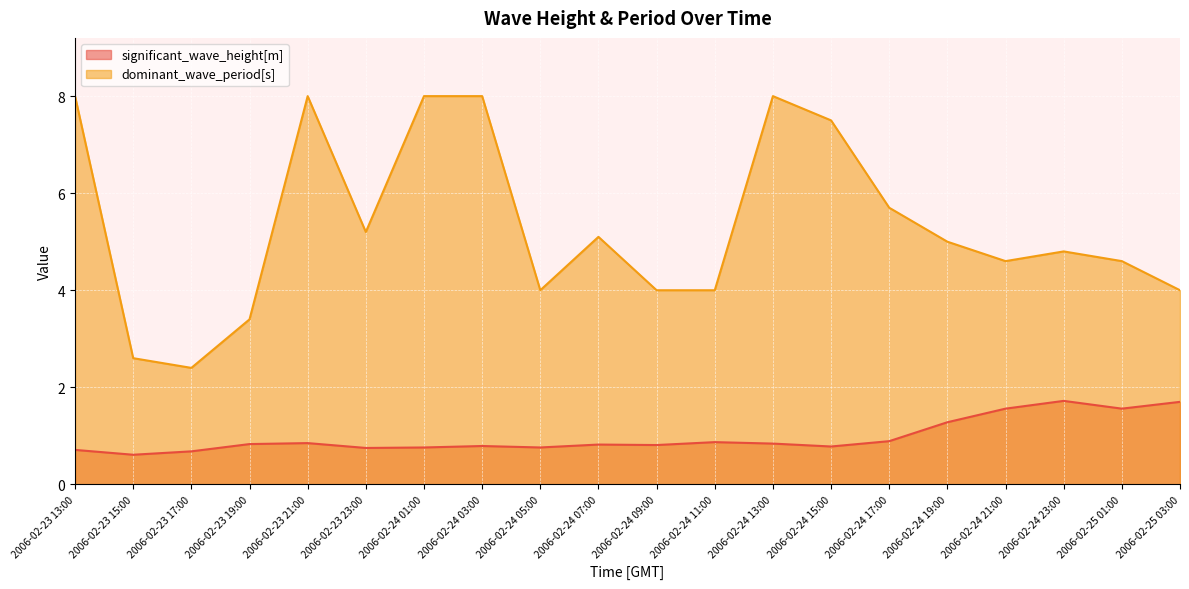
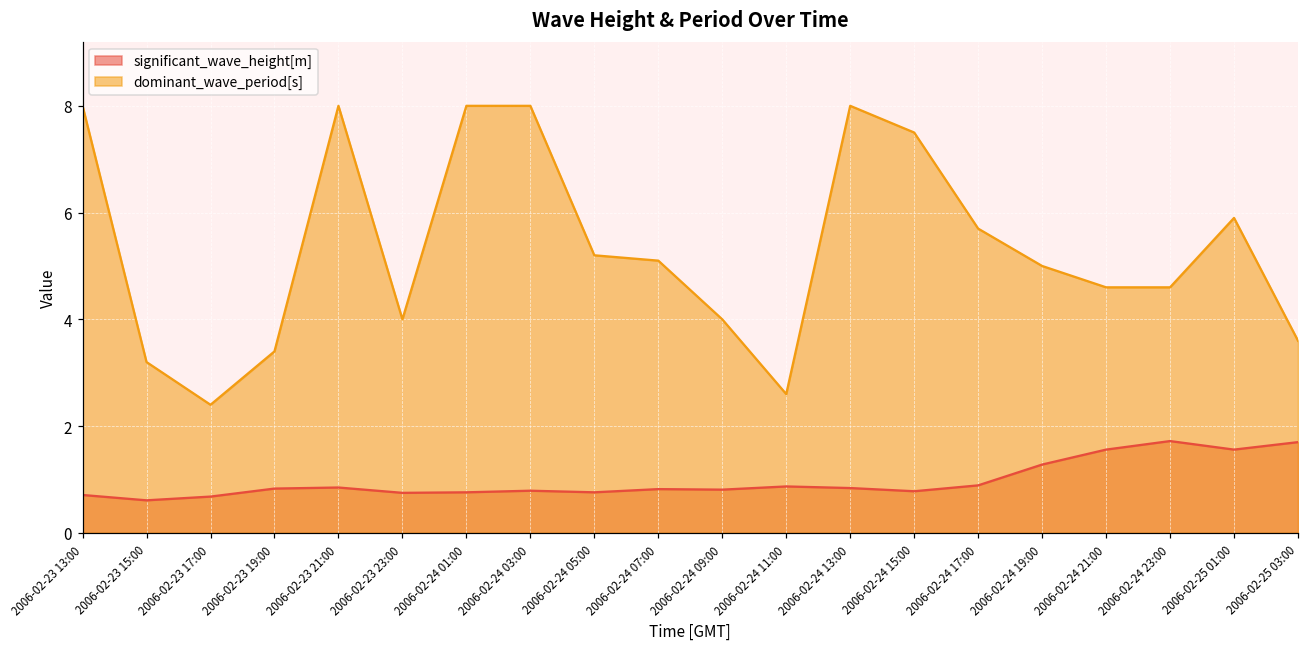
  {
    "significant_wave_height[m]": {
      "2006-02-23 13:00": 0.7,
      "2006-02-23 15:00": 0.6,
      "2006-02-23 17:00": 0.7,
      "2006-02-23 19:00": 0.8,
      "2006-02-23 21:00": 0.9,
      "2006-02-23 23:00": 0.8,
      "2006-02-24 01:00": 0.8,
      "2006-02-24 03:00": 0.8,
      "2006-02-24 05:00": 0.8,
      "2006-02-24 07:00": 0.8,
      "2006-02-24 09:00": 0.8,
      "2006-02-24 11:00": 0.9,
      "2006-02-24 13:00": 0.8,
      "2006-02-24 15:00": 0.8,
      "2006-02-24 17:00": 0.9,
      "2006-02-24 19:00": 1.3,
      "2006-02-24 21:00": 1.6,
      "2006-02-24 23:00": 1.7,
      "2006-02-25 01:00": 1.6,
      "2006-02-25 03:00": 1.7
    },
    "dominant_wave_period[s]": {
      "2006-02-23 13:00": 8.0,
-     "2006-02-23 15:00": 2.6,
+     "2006-02-23 15:00": 3.2,
      "2006-02-23 17:00": 2.4,
      "2006-02-23 19:00": 3.4,
      "2006-02-23 21:00": 8.0,
-     "2006-02-23 23:00": 5.2,
+     "2006-02-23 23:00": 4.0,
      "2006-02-24 01:00": 8.0,
      "2006-02-24 03:00": 8.0,
-     "2006-02-24 05:00": 4.0,
+     "2006-02-24 05:00": 5.2,
      "2006-02-24 07:00": 5.1,
      "2006-02-24 09:00": 4.0,
-     "2006-02-24 11:00": 4.0,
+     "2006-02-24 11:00": 2.6,
      "2006-02-24 13:00": 8.0,
      "2006-02-24 15:00": 7.5,
      "2006-02-24 17:00": 5.7,
      "2006-02-24 19:00": 5.0,
      "2006-02-24 21:00": 4.6,
-     "2006-02-24 23:00": 4.8,
-     "2006-02-25 01:00": 4.6,
-     "2006-02-25 03:00": 4.0
+     "2006-02-24 23:00": 4.6,
+     "2006-02-25 01:00": 5.9,
+     "2006-02-25 03:00": 3.6
    }
  }
